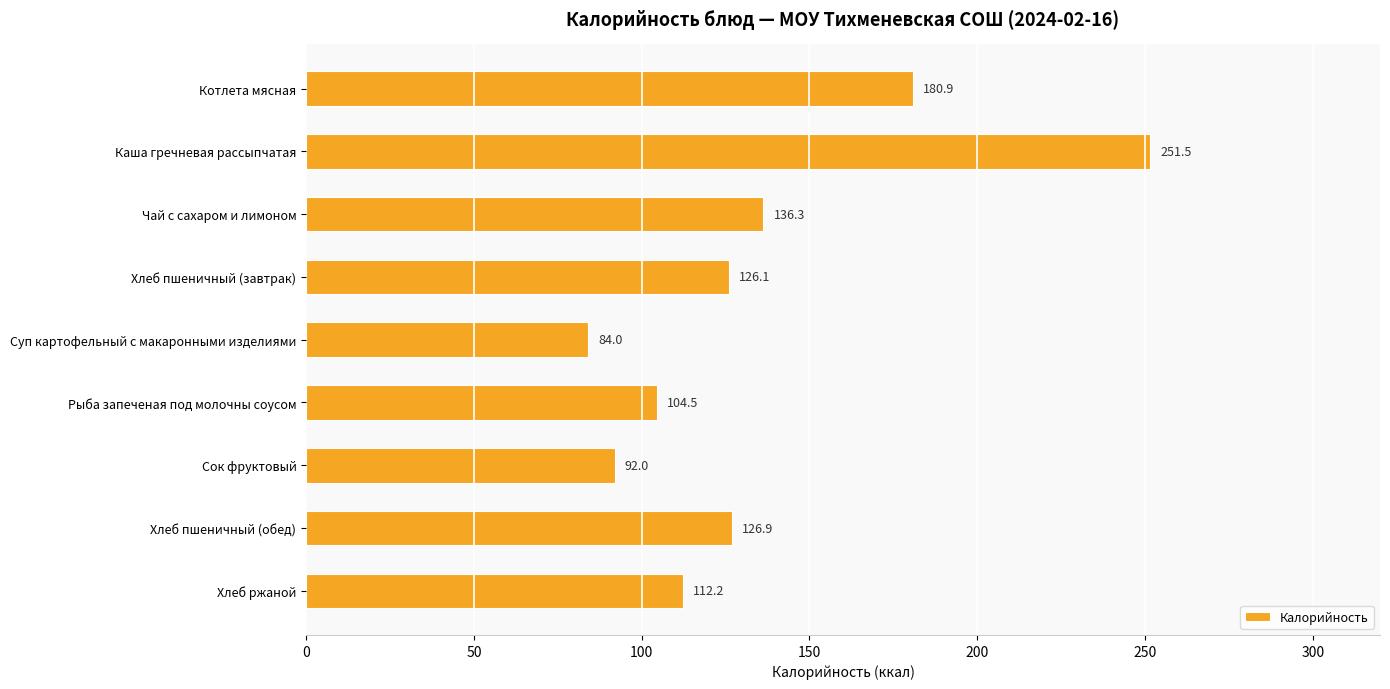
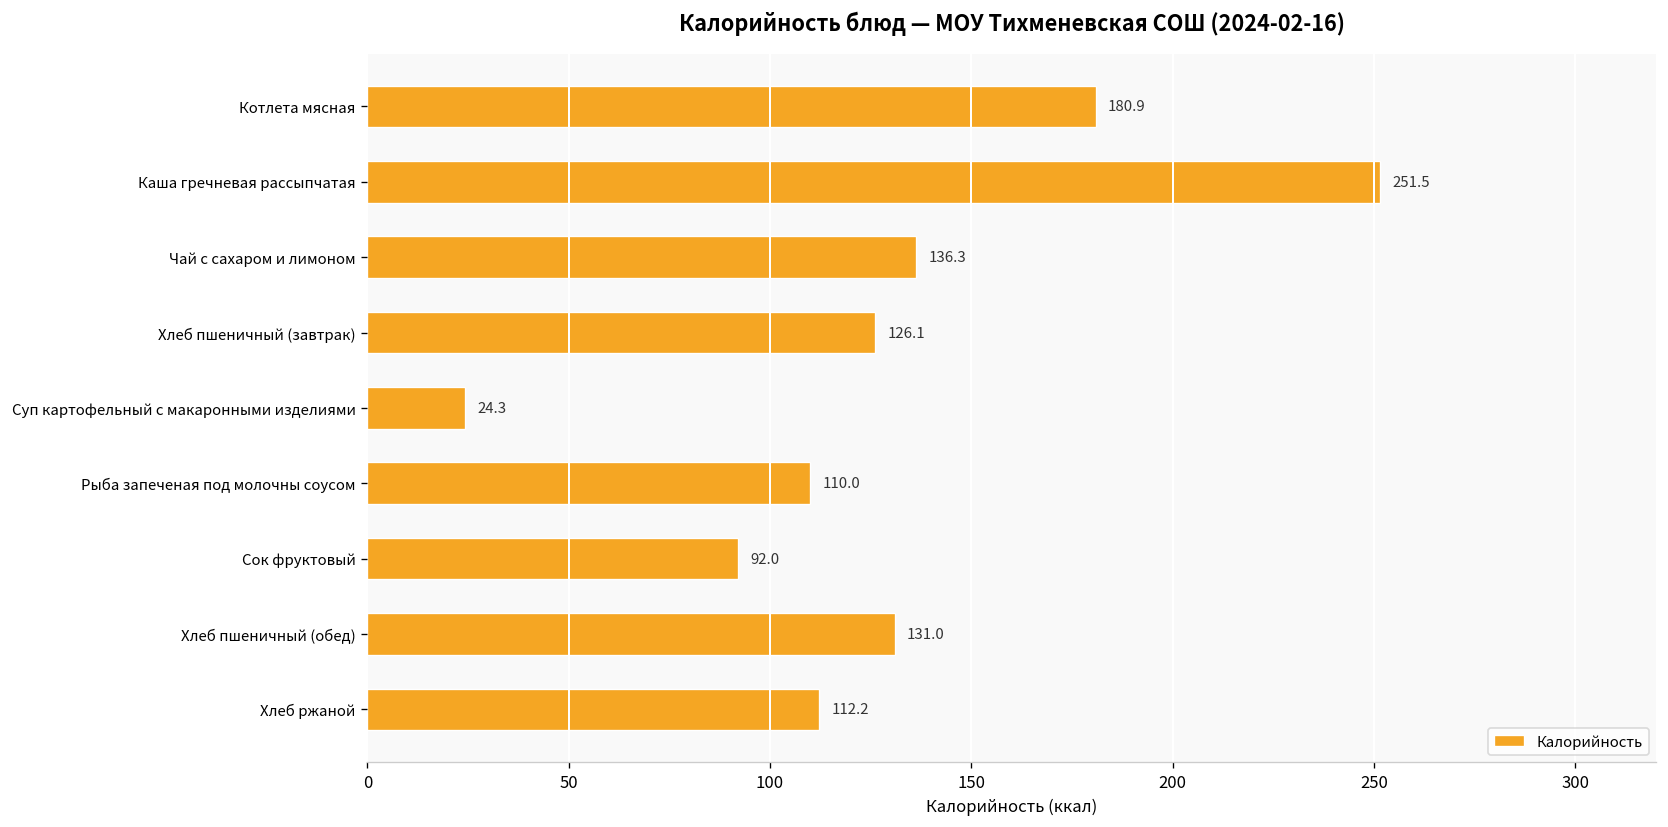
  {
    "Котлета мясная": 180.9,
    "Каша гречневая рассыпчатая": 251.5,
    "Чай с сахаром и лимоном": 136.3,
    "Хлеб пшеничный (завтрак)": 126.1,
-   "Суп картофельный с макаронными изделиями": 84.0,
-   "Рыба запеченая под молочны соусом": 104.5,
+   "Суп картофельный с макаронными изделиями": 24.3,
+   "Рыба запеченая под молочны соусом": 110.0,
    "Сок фруктовый": 92.0,
-   "Хлеб пшеничный (обед)": 126.9,
+   "Хлеб пшеничный (обед)": 131.0,
    "Хлеб ржаной": 112.2
  }
